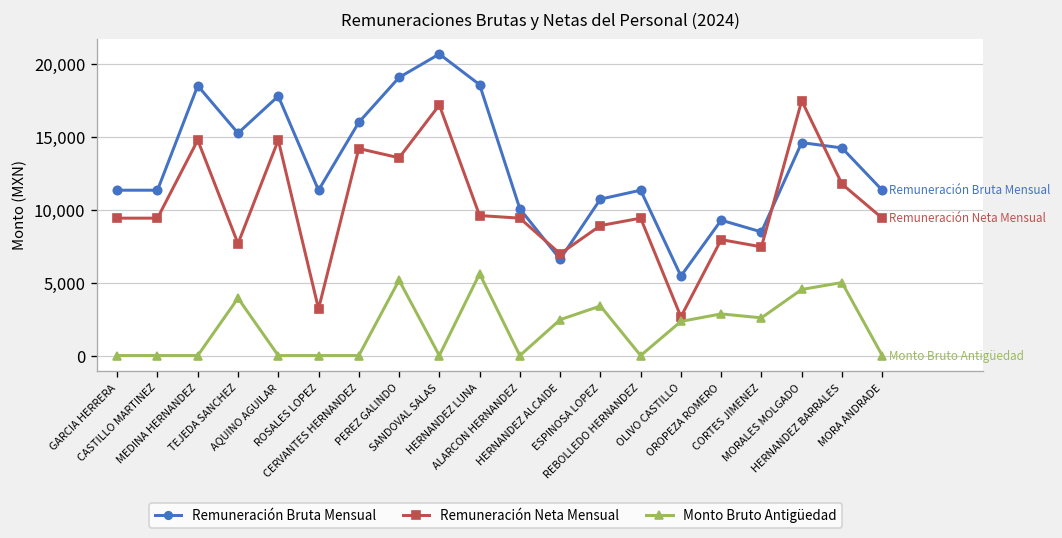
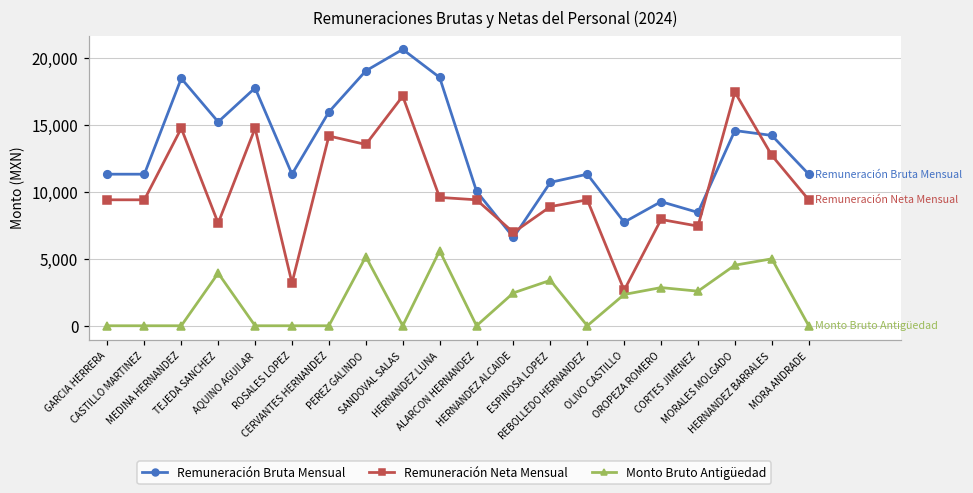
  {
    "Remuneración Bruta Mensual": {
      "GARCIA HERRERA": "11,300",
      "CASTILLO MARTINEZ": "11,300",
      "MEDINA HERNANDEZ": "18,500",
      "TEJEDA SANCHEZ": "15,200",
      "AQUINO AGUILAR": "17,800",
      "ROSALES LOPEZ": "11,300",
      "CERVANTES HERNANDEZ": "16,000",
      "PEREZ GALINDO": "19,000",
      "SANDOVAL SALAS": "20,700",
      "HERNANDEZ LUNA": "18,600",
      "ALARCON HERNANDEZ": "10,100",
      "HERNANDEZ ALCAIDE": "6,600",
      "ESPINOSA LOPEZ": "10,700",
      "REBOLLEDO HERNANDEZ": "11,300",
-     "OLIVO CASTILLO": "5,400",
+     "OLIVO CASTILLO": "7,700",
      "OROPEZA ROMERO": "9,300",
      "CORTES JIMENEZ": "8,500",
      "MORALES MOLGADO": "14,600",
      "HERNANDEZ BARRALES": "14,200",
      "MORA ANDRADE": "11,300"
    },
    "Remuneración Neta Mensual": {
      "GARCIA HERRERA": "9,400",
      "CASTILLO MARTINEZ": "9,400",
      "MEDINA HERNANDEZ": "14,800",
      "TEJEDA SANCHEZ": "7,700",
      "AQUINO AGUILAR": "14,800",
      "ROSALES LOPEZ": "3,200",
      "CERVANTES HERNANDEZ": "14,200",
      "PEREZ GALINDO": "13,500",
      "SANDOVAL SALAS": "17,200",
      "HERNANDEZ LUNA": "9,600",
      "ALARCON HERNANDEZ": "9,400",
      "HERNANDEZ ALCAIDE": "7,000",
      "ESPINOSA LOPEZ": "8,900",
      "REBOLLEDO HERNANDEZ": "9,400",
      "OLIVO CASTILLO": "2,700",
      "OROPEZA ROMERO": "7,900",
      "CORTES JIMENEZ": "7,400",
      "MORALES MOLGADO": "17,500",
-     "HERNANDEZ BARRALES": "11,700",
+     "HERNANDEZ BARRALES": "12,700",
      "MORA ANDRADE": "9,400"
    },
    "Monto Bruto Antigüedad": {
      "GARCIA HERRERA": "0",
      "CASTILLO MARTINEZ": "0",
      "MEDINA HERNANDEZ": "0",
      "TEJEDA SANCHEZ": "3,900",
      "AQUINO AGUILAR": "0",
      "ROSALES LOPEZ": "0",
      "CERVANTES HERNANDEZ": "0",
      "PEREZ GALINDO": "5,200",
      "SANDOVAL SALAS": "0",
      "HERNANDEZ LUNA": "5,600",
      "ALARCON HERNANDEZ": "0",
      "HERNANDEZ ALCAIDE": "2,500",
      "ESPINOSA LOPEZ": "3,400",
      "REBOLLEDO HERNANDEZ": "0",
      "OLIVO CASTILLO": "2,300",
      "OROPEZA ROMERO": "2,900",
      "CORTES JIMENEZ": "2,600",
      "MORALES MOLGADO": "4,500",
      "HERNANDEZ BARRALES": "5,000",
      "MORA ANDRADE": "0"
    }
  }
